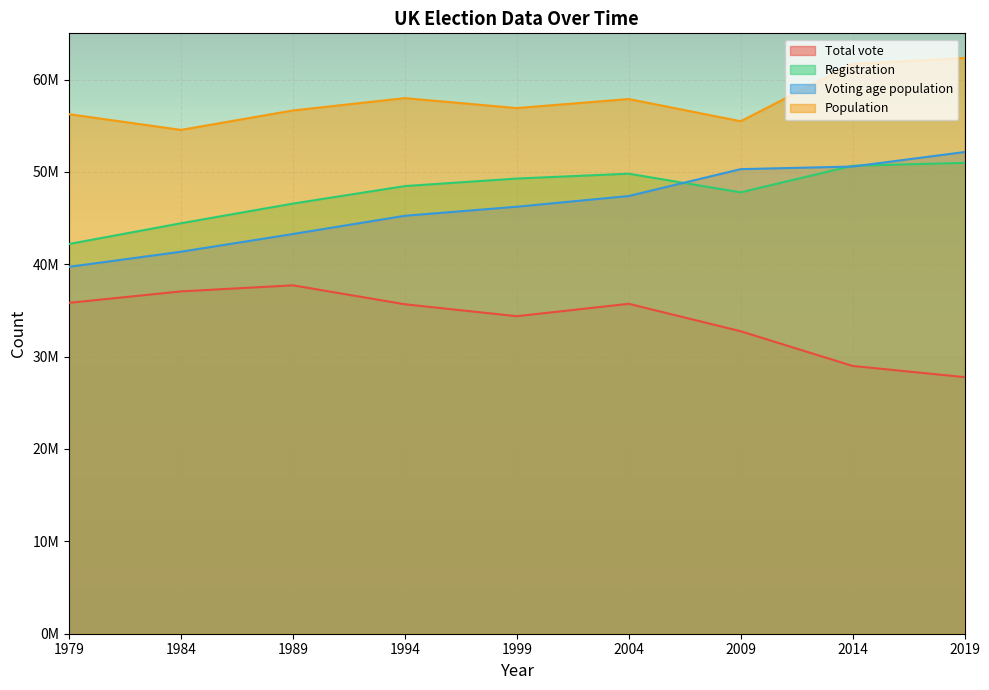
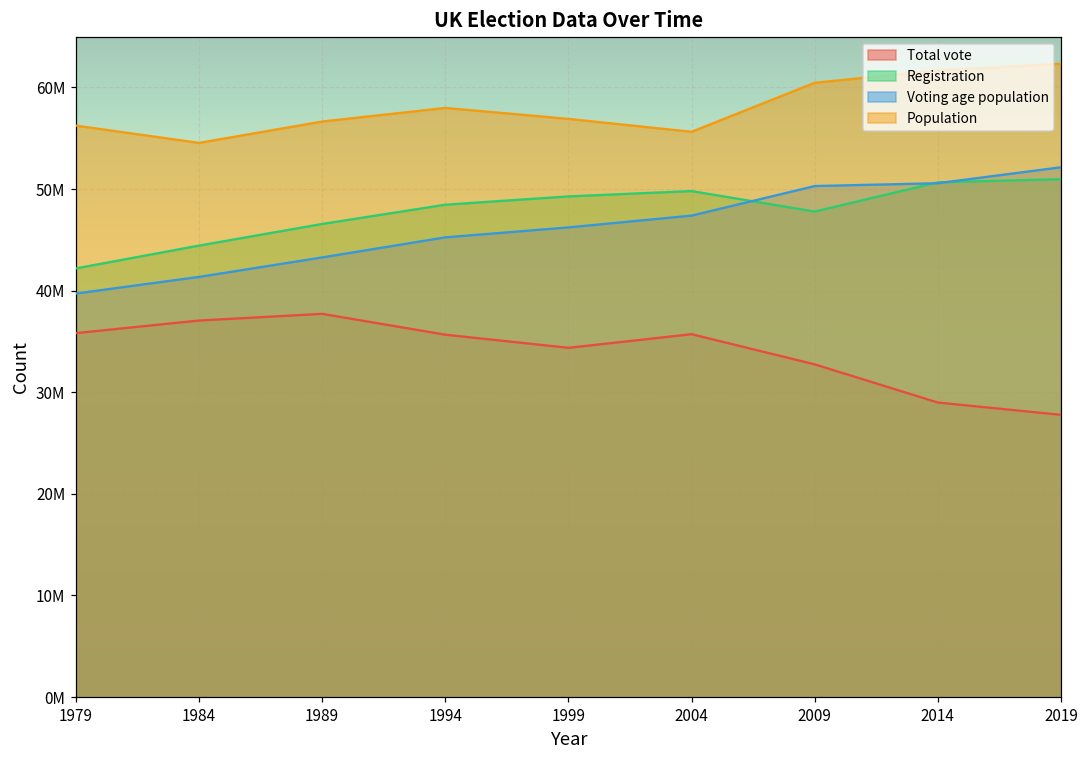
  {
    "Total vote": {
      "1979": 36000000,
      "1984": 37000000,
      "1989": 38000000,
      "1994": 36000000,
      "1999": 34000000,
      "2004": 36000000,
      "2009": 33000000,
      "2014": 29000000,
      "2019": 28000000
    },
    "Registration": {
      "1979": 42000000,
      "1984": 44000000,
      "1989": 47000000,
      "1994": 48000000,
      "1999": 49000000,
      "2004": 50000000,
      "2009": 48000000,
      "2019": 51000000
    },
    "Voting age population": {
      "1979": 40000000,
      "1984": 41000000,
      "1989": 43000000,
      "1994": 45000000,
      "1999": 46000000,
      "2004": 47000000,
      "2009": 50000000,
      "2019": 52000000
    },
    "Population": {
      "1979": 56000000,
      "1984": 55000000,
      "1989": 57000000,
      "1994": 58000000,
      "1999": 57000000,
-     "2004": 58000000,
-     "2009": 55000000,
+     "2004": 56000000,
+     "2009": 60000000,
      "2019": 62000000
    }
  }
